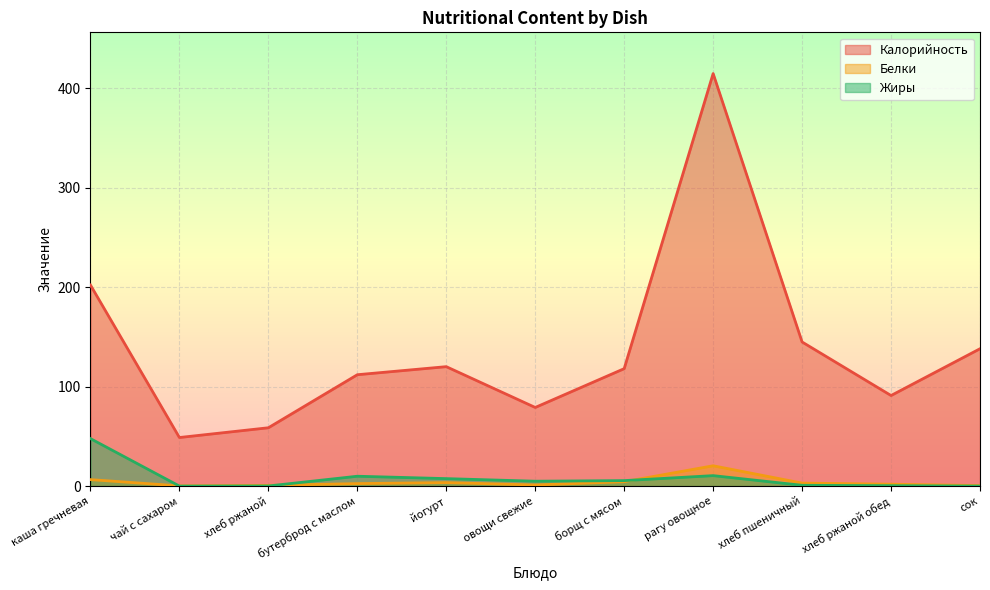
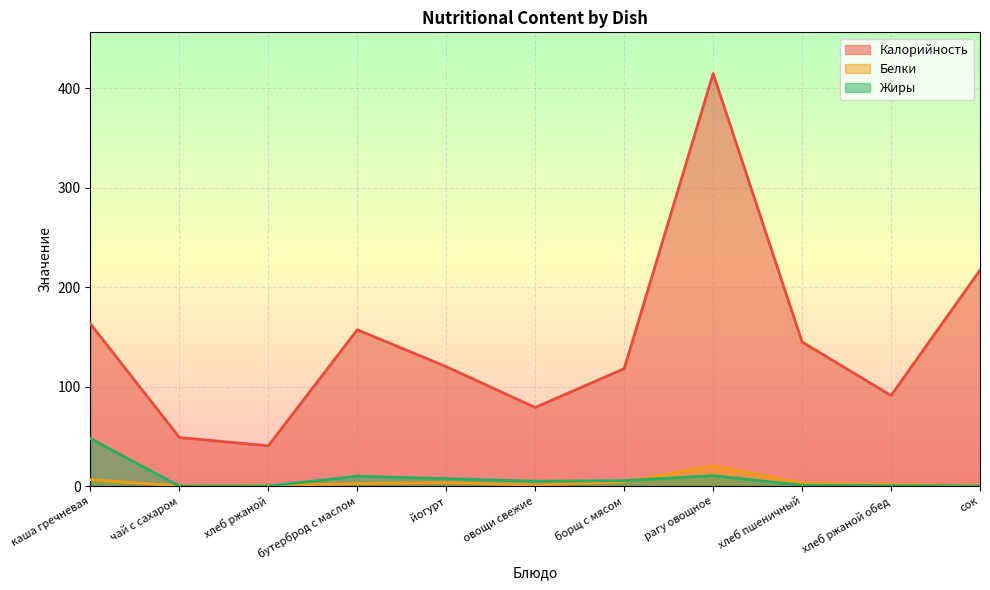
  {
    "Калорийность": {
-     "каша гречневая": 200,
+     "каша гречневая": 160,
      "чай с сахаром": 50,
-     "хлеб ржаной": 60,
-     "бутерброд с маслом": 110,
+     "хлеб ржаной": 40,
+     "бутерброд с маслом": 160,
      "йогурт": 120,
      "овощи свежие": 80,
      "борщ с мясом": 120,
      "рагу овощное": 410,
      "хлеб пшеничный": 140,
      "хлеб ржаной обед": 90,
-     "сок": 140
+     "сок": 220
    },
    "Белки": {
      "каша гречневая": 10,
      "бутерброд с маслом": 0,
      "йогурт": 0,
      "овощи свежие": 0,
      "рагу овощное": 20
    },
    "Жиры": {
      "каша гречневая": 50,
      "бутерброд с маслом": 10,
      "йогурт": 10,
      "овощи свежие": 0,
      "рагу овощное": 10
    }
  }
